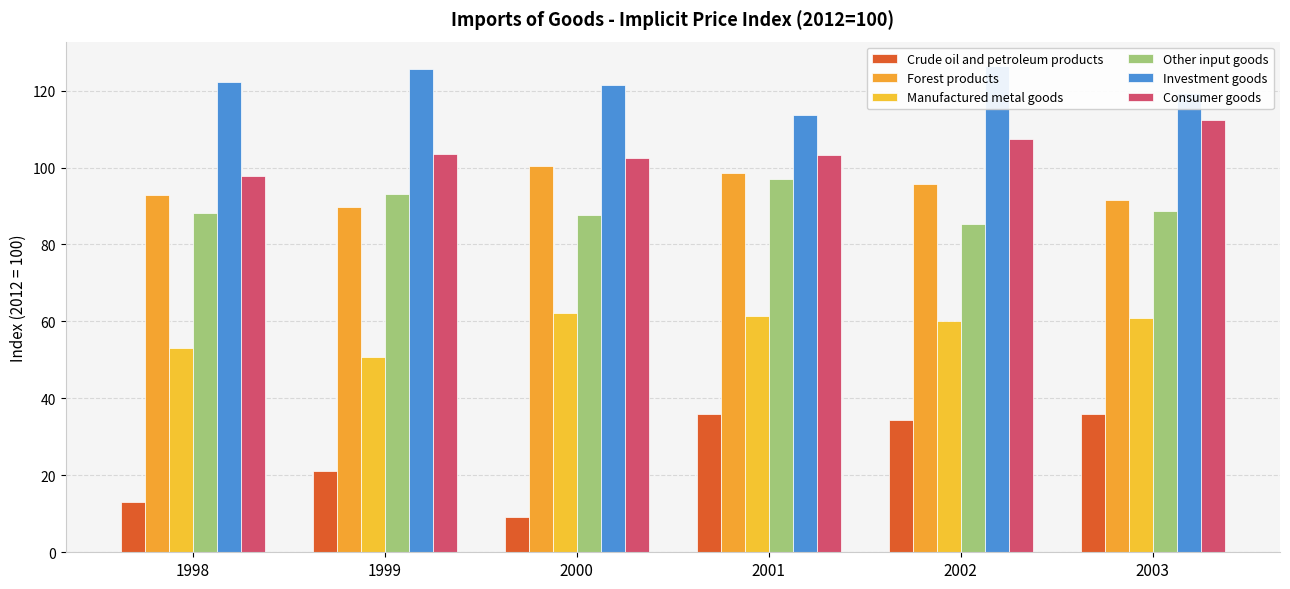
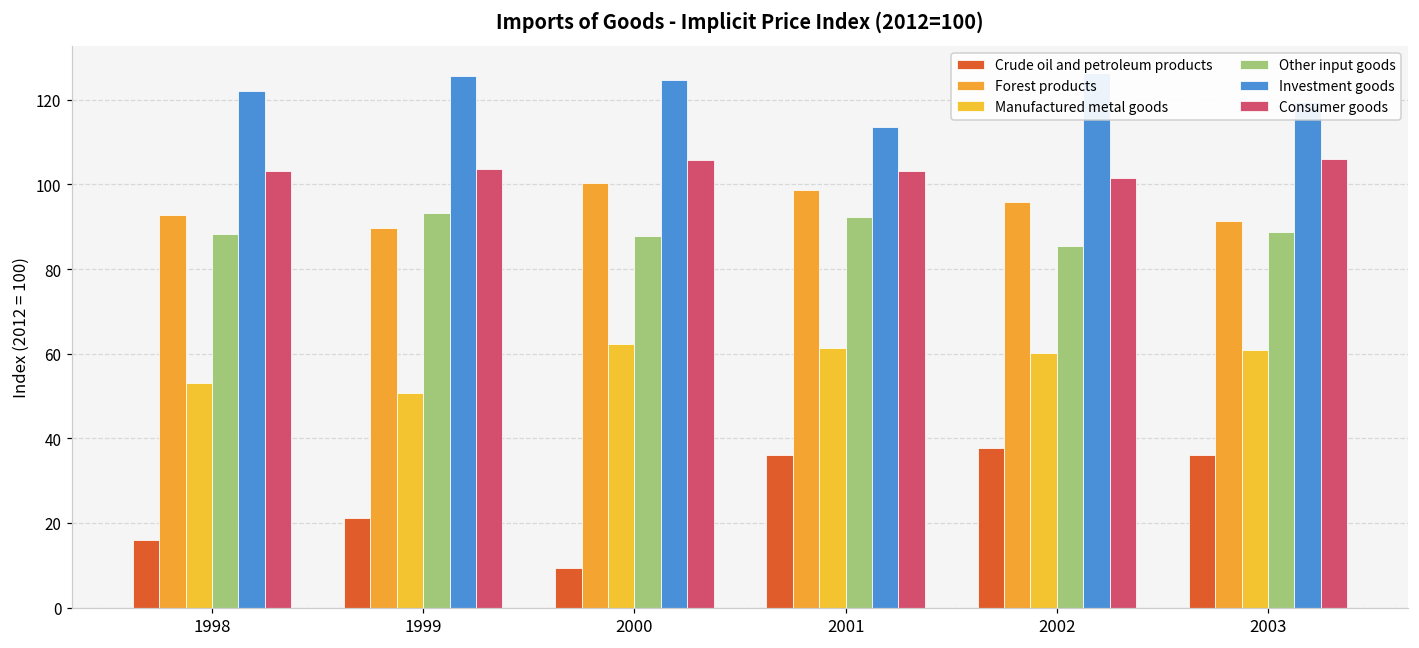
  {
    "Crude oil and petroleum products": {
-     "1998": 13,
+     "1998": 16,
      "1999": 21,
      "2000": 9,
      "2001": 36,
-     "2002": 34,
+     "2002": 38,
      "2003": 36
    },
    "Other input goods": {
      "1998": 88,
      "1999": 93,
      "2000": 88,
-     "2001": 97,
+     "2001": 92,
      "2002": 85,
      "2003": 89
    },
    "Investment goods": {
      "1998": 122,
      "1999": 126,
-     "2000": 122,
+     "2000": 125,
      "2001": 114
    },
    "Consumer goods": {
-     "1998": 98,
+     "1998": 103,
      "1999": 104,
-     "2000": 102,
+     "2000": 106,
      "2001": 103,
-     "2002": 107,
-     "2003": 112
+     "2002": 102,
+     "2003": 106
    }
  }
